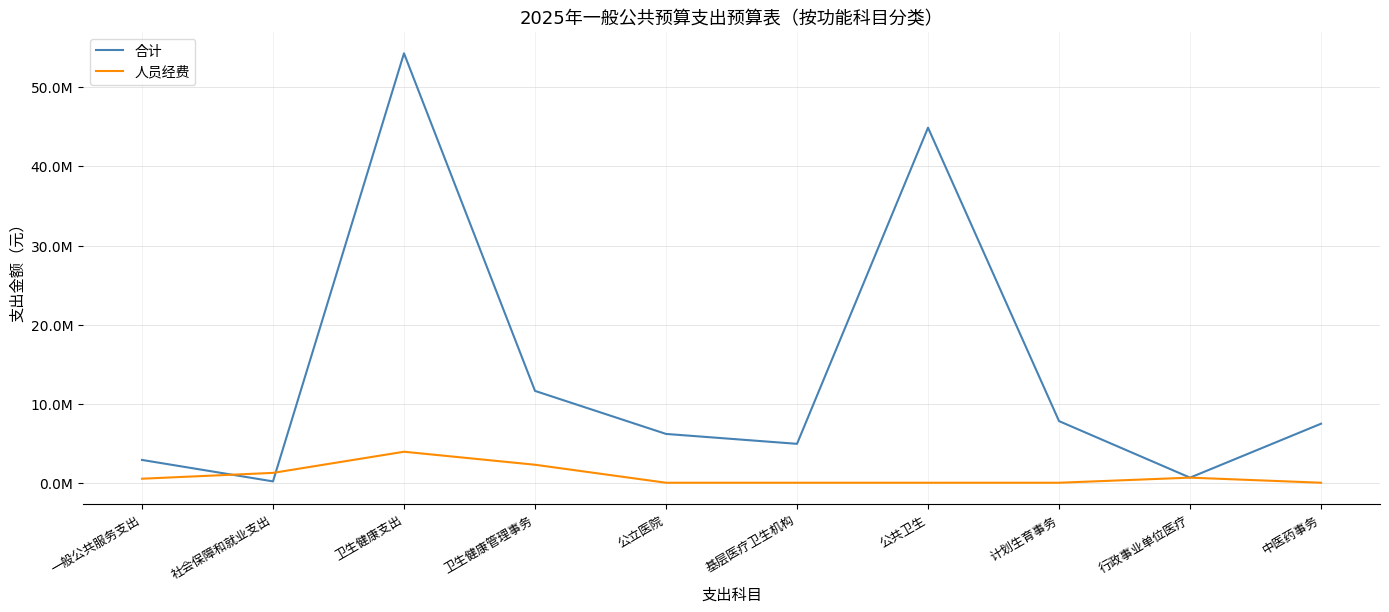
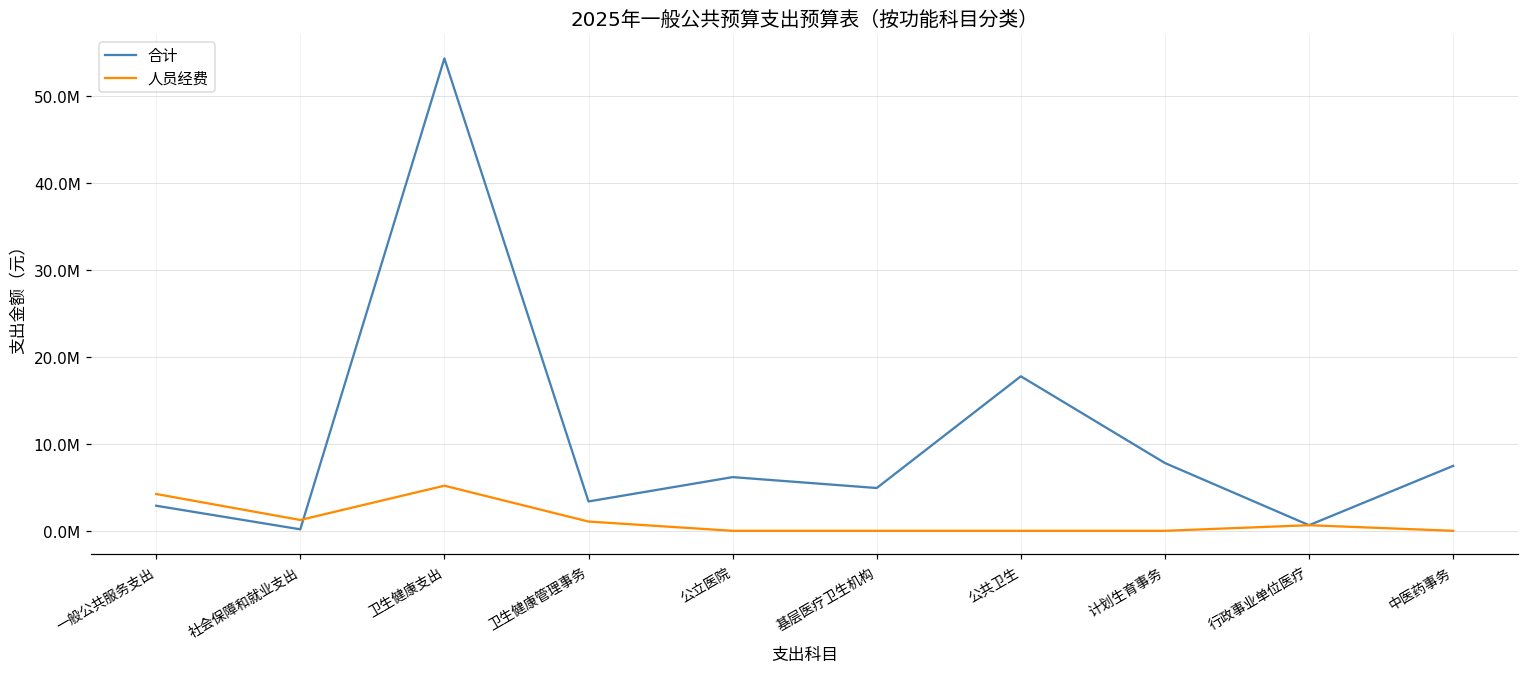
  {
    "合计": {
      "一般公共服务支出": 3000000,
      "社会保障和就业支出": 0,
      "卫生健康支出": 54000000,
-     "卫生健康管理事务": 12000000,
+     "卫生健康管理事务": 3000000,
      "公立医院": 6000000,
      "基层医疗卫生机构": 5000000,
-     "公共卫生": 45000000,
+     "公共卫生": 18000000,
      "计划生育事务": 8000000,
      "中医药事务": 7000000
    },
    "人员经费": {
-     "一般公共服务支出": 1000000,
+     "一般公共服务支出": 4000000,
      "社会保障和就业支出": 1000000,
-     "卫生健康支出": 4000000,
-     "卫生健康管理事务": 2000000,
+     "卫生健康支出": 5000000,
+     "卫生健康管理事务": 1000000,
      "公立医院": 0,
      "基层医疗卫生机构": 0,
      "公共卫生": 0,
      "计划生育事务": 0,
      "中医药事务": 0
    }
  }
